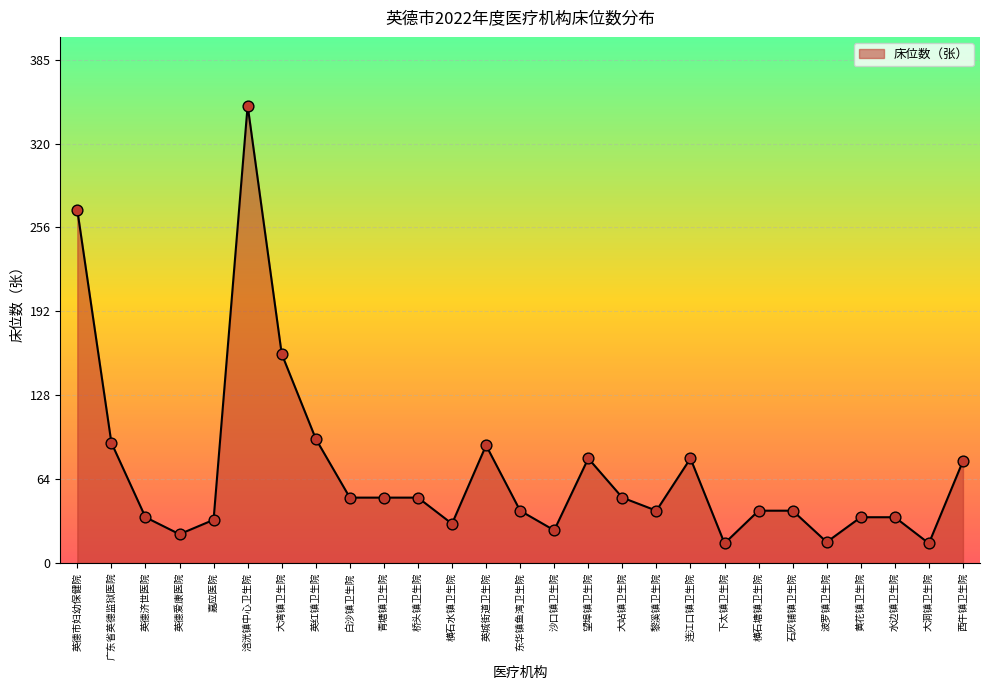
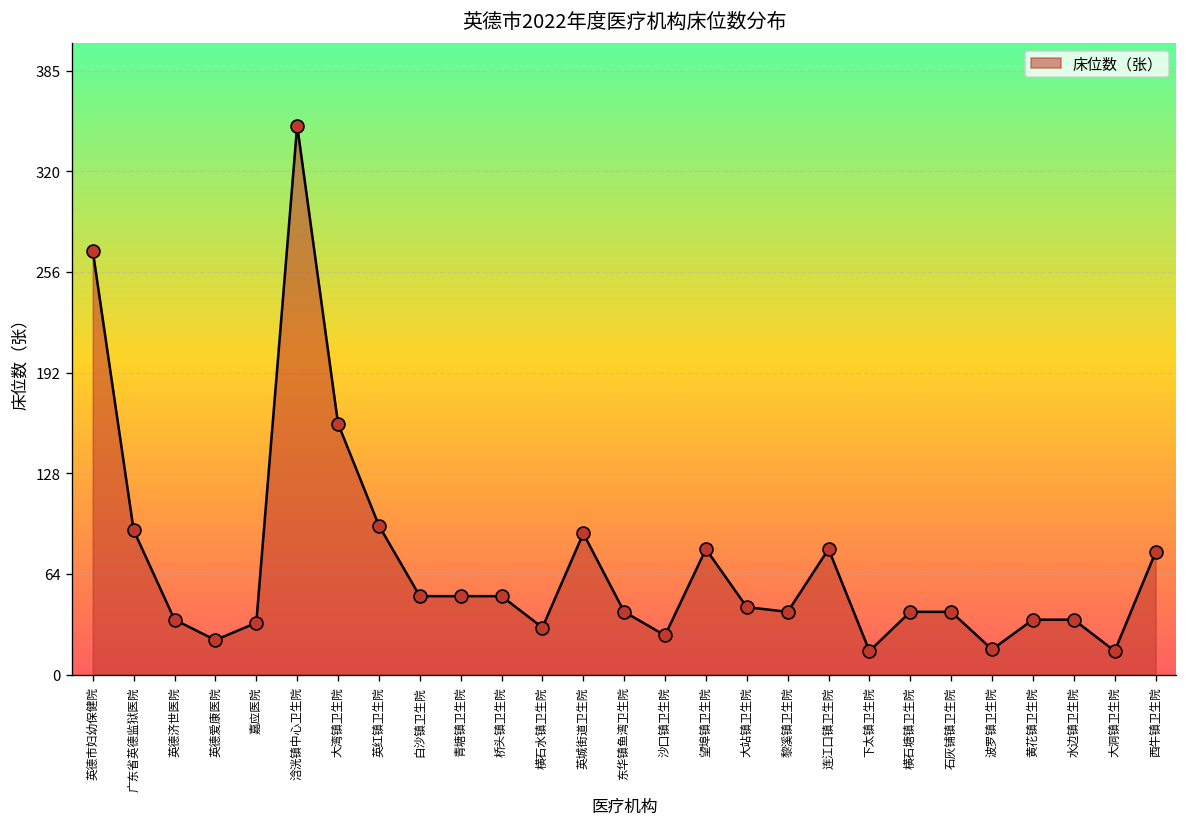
  {
    "英德市妇幼保健院": 270,
    "广东省英德监狱医院": 92,
    "英德济世医院": 35,
    "英德爱康医院": 22,
    "嘉应医院": 33,
    "浛洸镇中心卫生院": 350,
    "大湾镇卫生院": 160,
    "英红镇卫生院": 95,
    "白沙镇卫生院": 50,
    "青塘镇卫生院": 50,
    "桥头镇卫生院": 50,
    "横石水镇卫生院": 30,
    "英城街道卫生院": 90,
    "东华镇鱼湾卫生院": 40,
    "沙口镇卫生院": 25,
    "望埠镇卫生院": 80,
-   "大站镇卫生院": 50,
+   "大站镇卫生院": 43,
    "黎溪镇卫生院": 40,
    "连江口镇卫生院": 80,
    "下太镇卫生院": 15,
    "横石塘镇卫生院": 40,
    "石灰铺镇卫生院": 40,
    "波罗镇卫生院": 16,
    "黄花镇卫生院": 35,
    "水边镇卫生院": 35,
    "大洞镇卫生院": 15,
    "西牛镇卫生院": 78
  }
